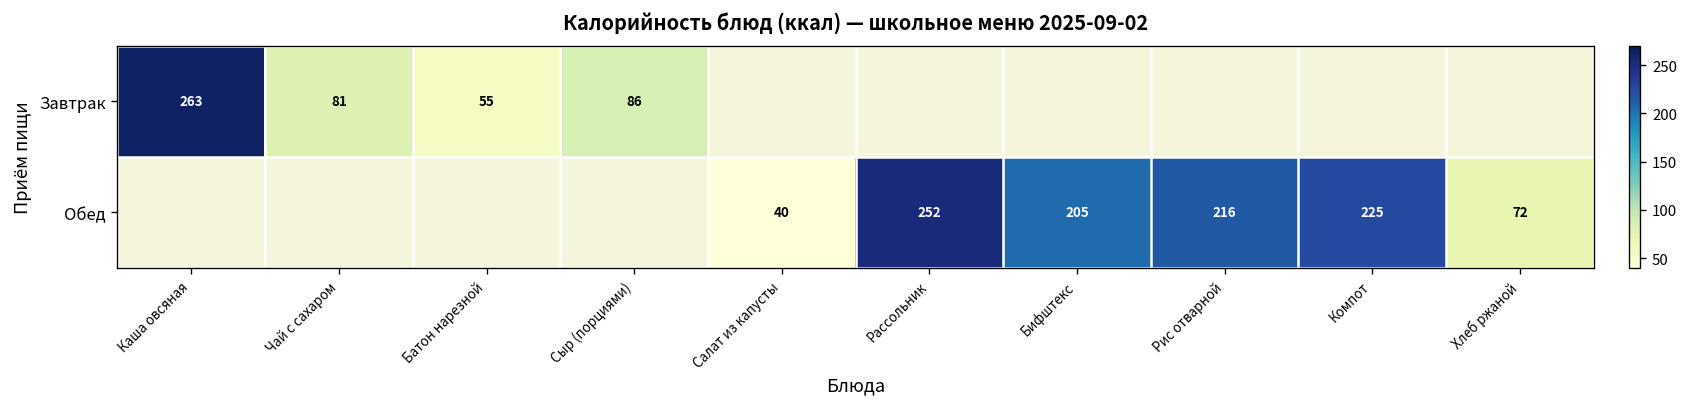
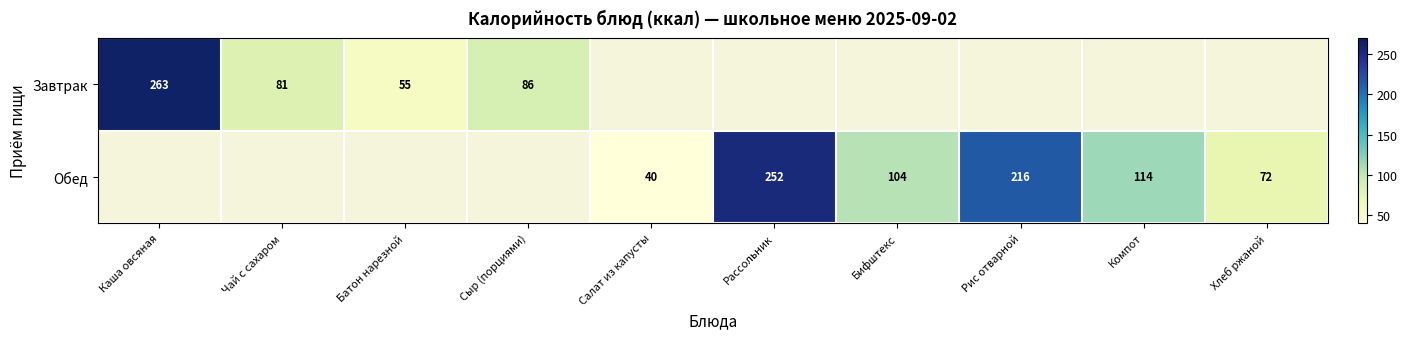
  {
    "Завтрак": {
      "Каша овсяная": 263,
      "Чай с сахаром": 81,
      "Батон нарезной": 55,
      "Сыр (порциями)": 86
    },
    "Обед": {
      "Салат из капусты": 40,
      "Рассольник": 252,
-     "Бифштекс": 205,
+     "Бифштекс": 104,
      "Рис отварной": 216,
-     "Компот": 225,
+     "Компот": 114,
      "Хлеб ржаной": 72
    }
  }
